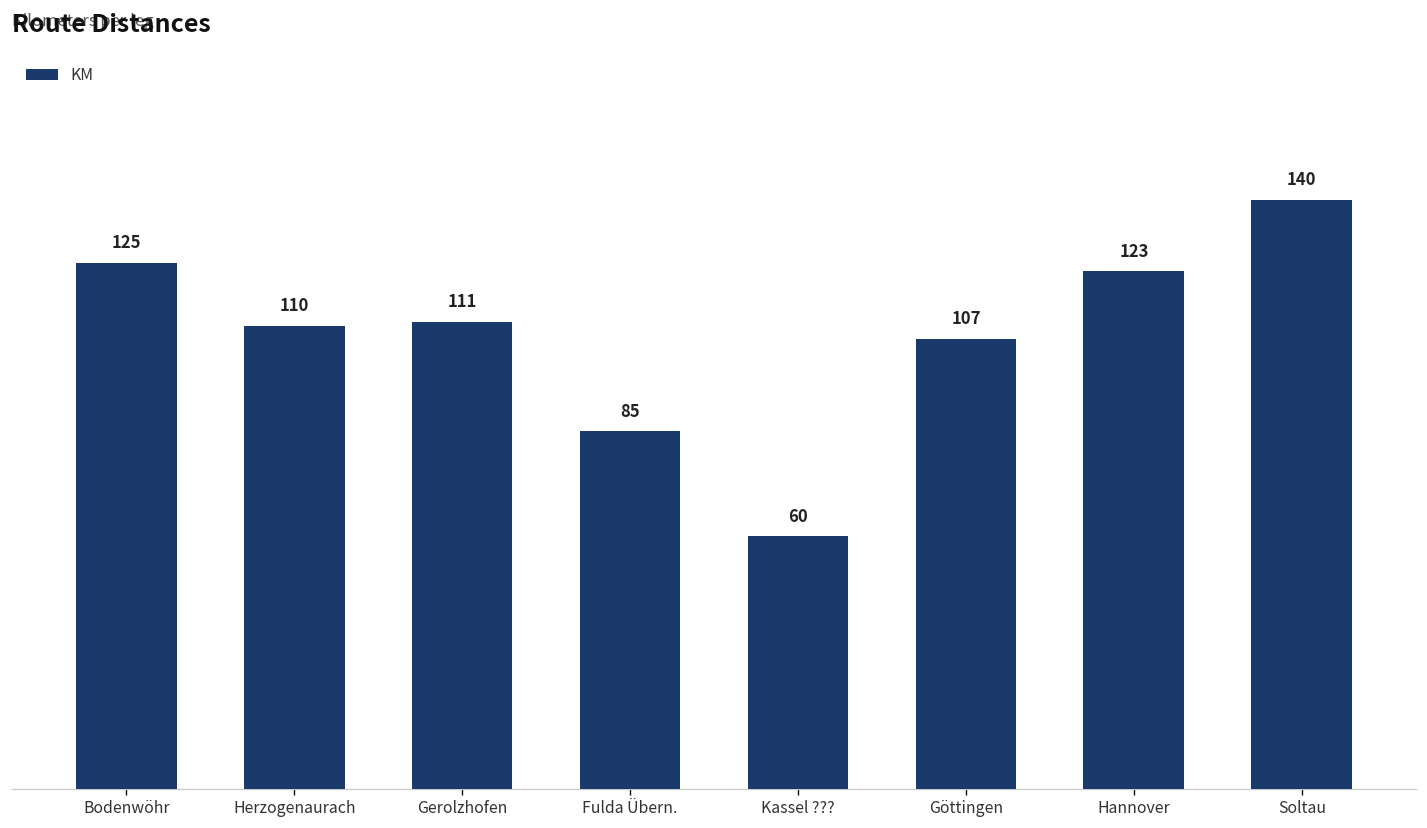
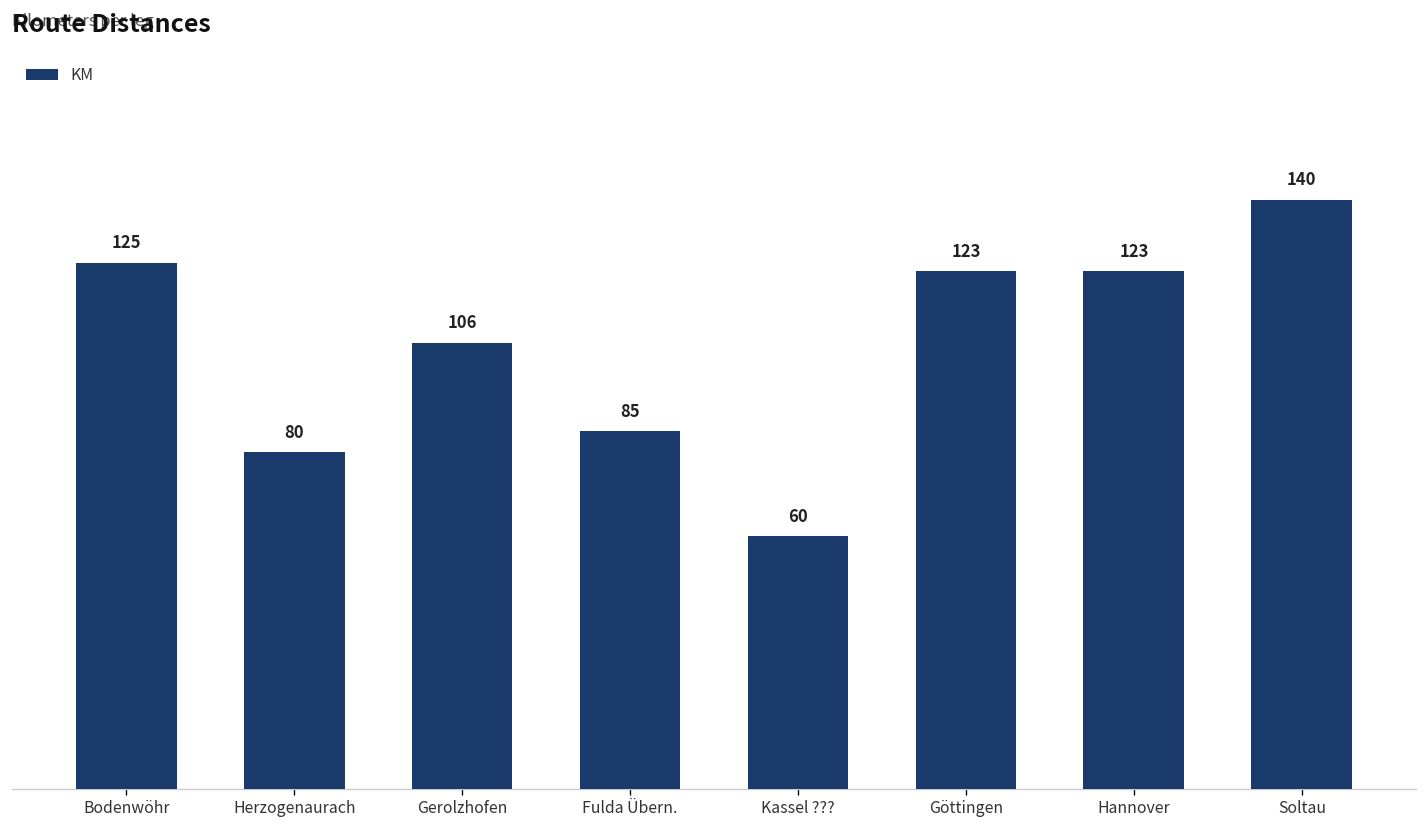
  {
    "Bodenwöhr": 125,
-   "Herzogenaurach": 110,
-   "Gerolzhofen": 111,
+   "Herzogenaurach": 80,
+   "Gerolzhofen": 106,
    "Fulda Übern.": 85,
    "Kassel ???": 60,
-   "Göttingen": 107,
+   "Göttingen": 123,
    "Hannover": 123,
    "Soltau": 140
  }
